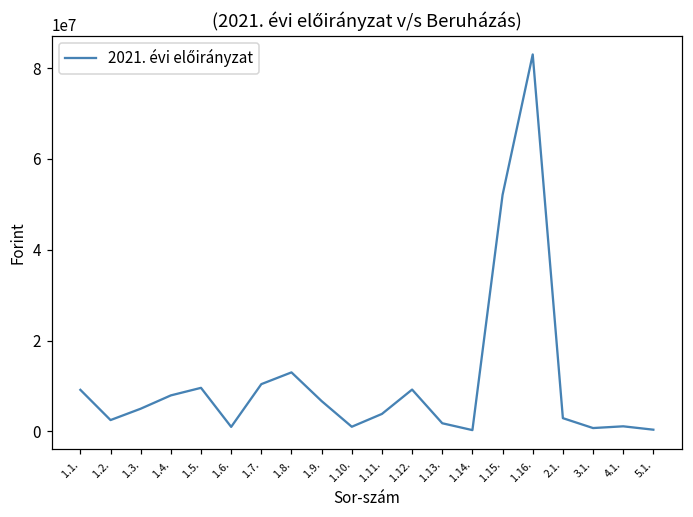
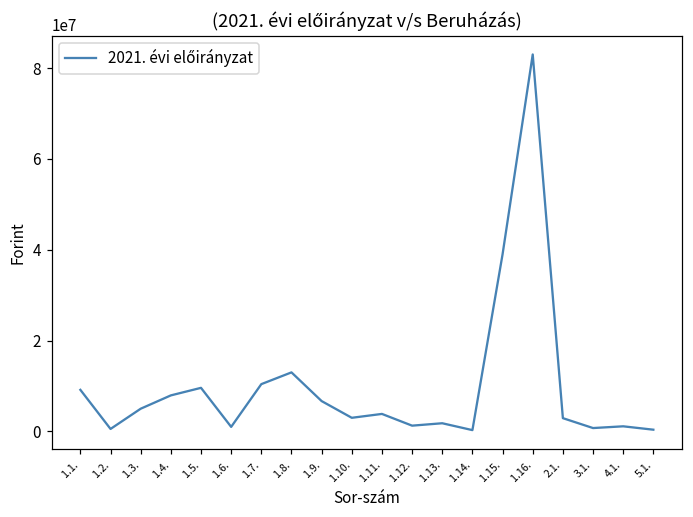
  {
    "1.1.": 9000000,
-   "1.2.": 3000000,
+   "1.2.": 1000000,
    "1.3.": 5000000,
    "1.4.": 8000000,
    "1.5.": 10000000,
    "1.6.": 1000000,
    "1.7.": 10000000,
    "1.8.": 13000000,
    "1.9.": 7000000,
-   "1.10.": 1000000,
+   "1.10.": 3000000,
    "1.11.": 4000000,
-   "1.12.": 9000000,
+   "1.12.": 1000000,
    "1.13.": 2000000,
    "1.14.": 0,
-   "1.15.": 52000000,
+   "1.15.": 39000000,
    "1.16.": 83000000,
    "2.1.": 3000000,
    "3.1.": 1000000,
    "4.1.": 1000000,
    "5.1.": 0
  }
